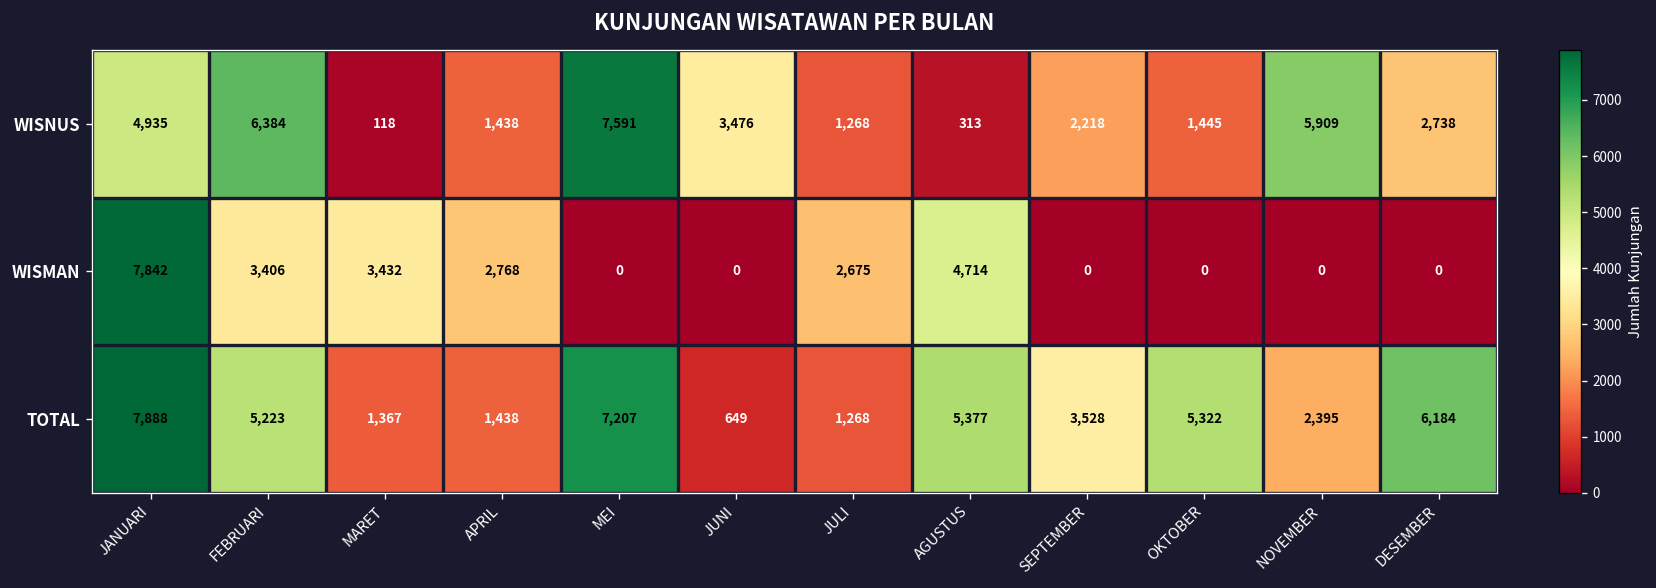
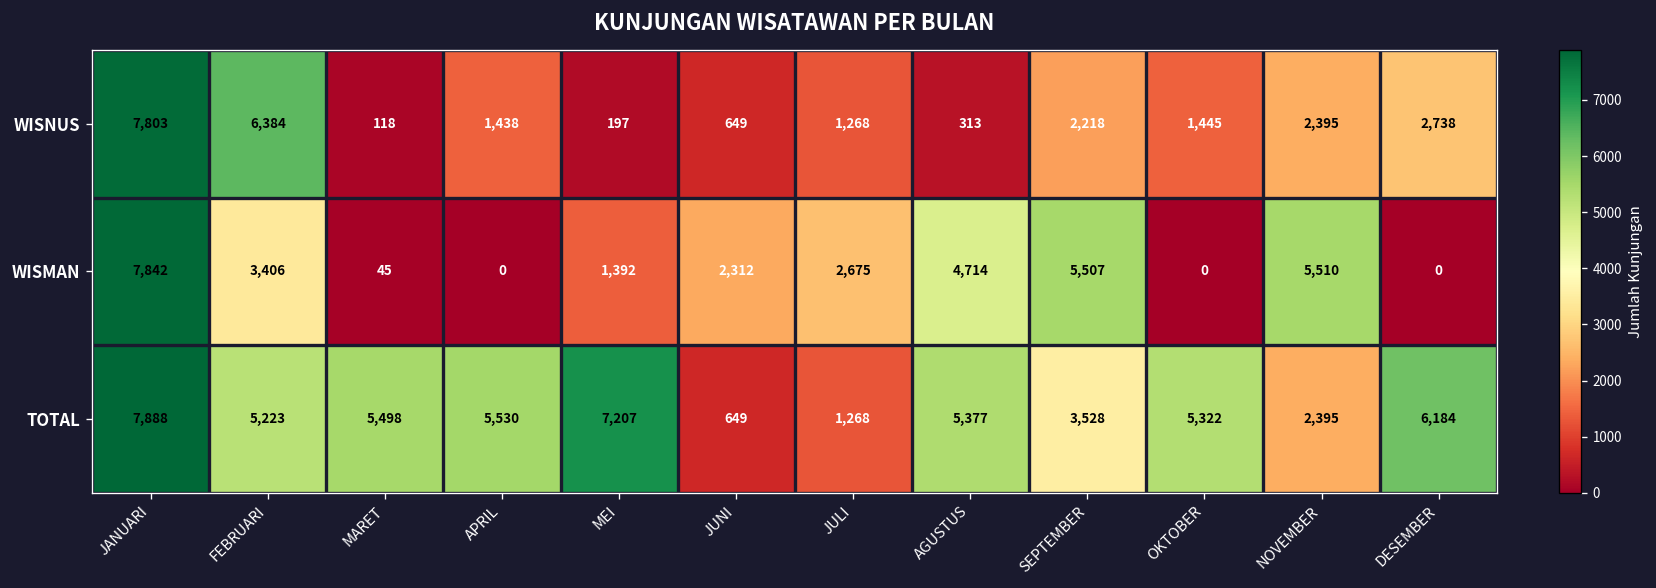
  {
    "WISNUS": {
-     "JANUARI": "4,935",
+     "JANUARI": "7,803",
      "FEBRUARI": "6,384",
      "MARET": "118",
      "APRIL": "1,438",
-     "MEI": "7,591",
-     "JUNI": "3,476",
+     "MEI": "197",
+     "JUNI": "649",
      "JULI": "1,268",
      "AGUSTUS": "313",
      "SEPTEMBER": "2,218",
      "OKTOBER": "1,445",
-     "NOVEMBER": "5,909",
+     "NOVEMBER": "2,395",
      "DESEMBER": "2,738"
    },
    "WISMAN": {
      "JANUARI": "7,842",
      "FEBRUARI": "3,406",
-     "MARET": "3,432",
-     "APRIL": "2,768",
-     "MEI": "0",
-     "JUNI": "0",
+     "MARET": "45",
+     "APRIL": "0",
+     "MEI": "1,392",
+     "JUNI": "2,312",
      "JULI": "2,675",
      "AGUSTUS": "4,714",
-     "SEPTEMBER": "0",
+     "SEPTEMBER": "5,507",
      "OKTOBER": "0",
-     "NOVEMBER": "0",
+     "NOVEMBER": "5,510",
      "DESEMBER": "0"
    },
    "TOTAL": {
      "JANUARI": "7,888",
      "FEBRUARI": "5,223",
-     "MARET": "1,367",
-     "APRIL": "1,438",
+     "MARET": "5,498",
+     "APRIL": "5,530",
      "MEI": "7,207",
      "JUNI": "649",
      "JULI": "1,268",
      "AGUSTUS": "5,377",
      "SEPTEMBER": "3,528",
      "OKTOBER": "5,322",
      "NOVEMBER": "2,395",
      "DESEMBER": "6,184"
    }
  }
